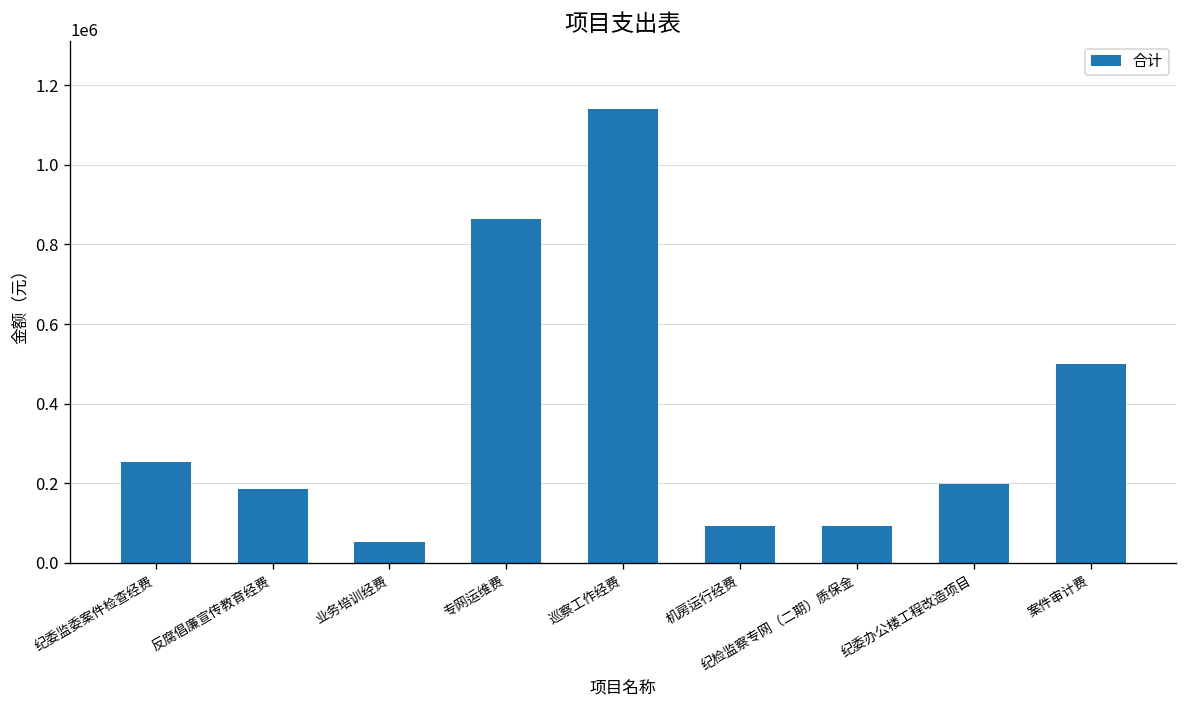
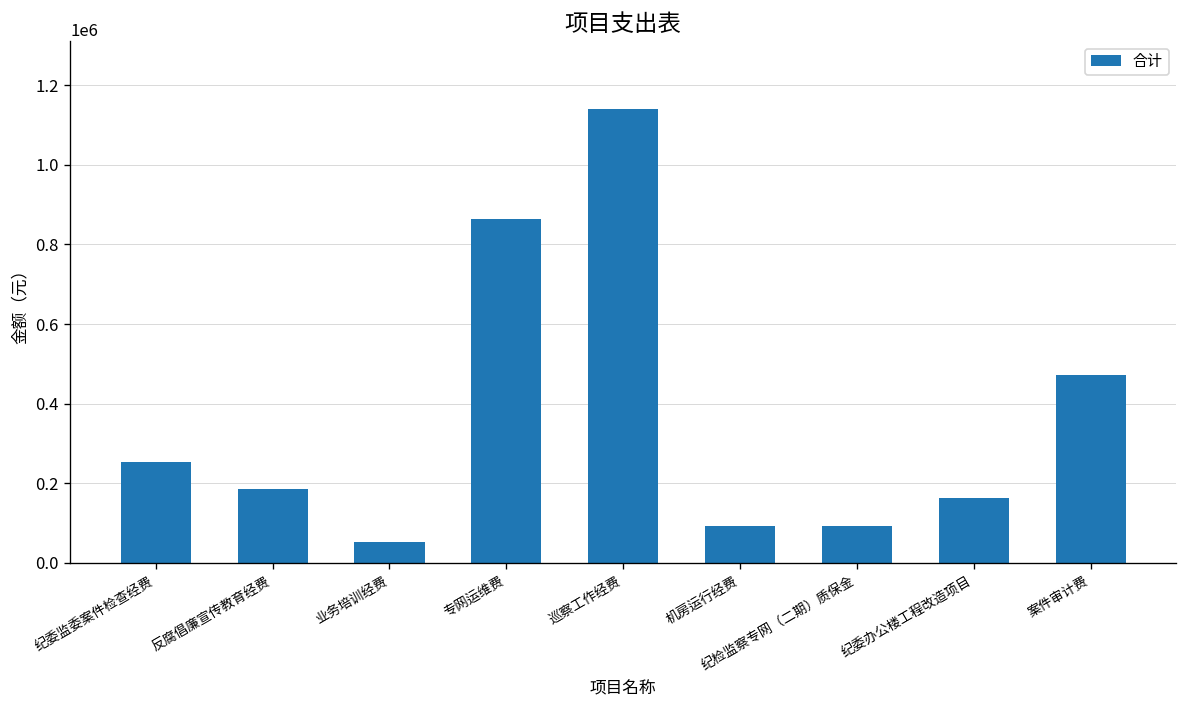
  {
    "纪委监委案件检查经费": 250000,
    "反腐倡廉宣传教育经费": 190000,
    "业务培训经费": 50000,
    "专网运维费": 860000,
    "巡察工作经费": 1140000,
    "机房运行经费": 90000,
    "纪检监察专网（二期）质保金": 90000,
-   "纪委办公楼工程改造项目": 200000,
-   "案件审计费": 500000
+   "纪委办公楼工程改造项目": 160000,
+   "案件审计费": 470000
  }
